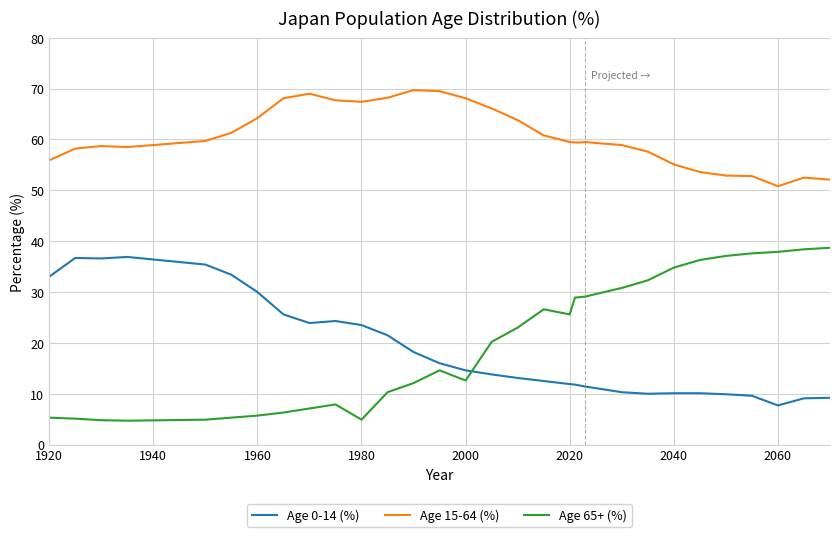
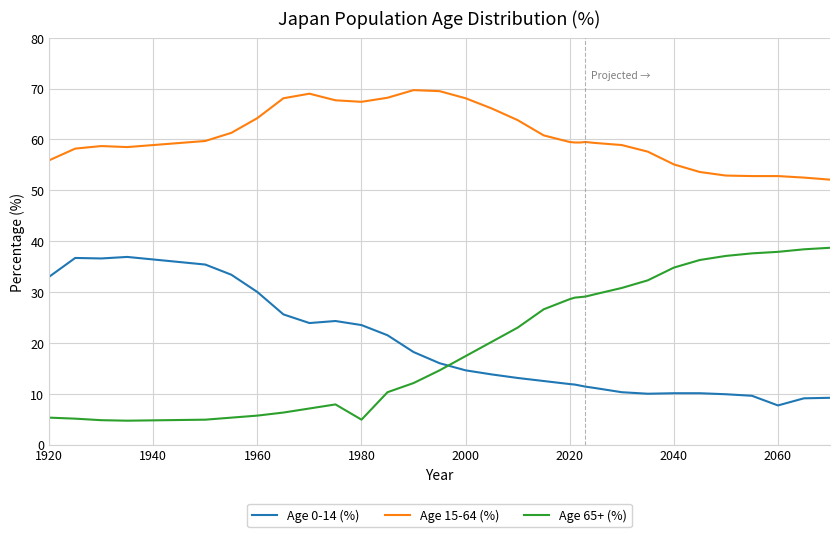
  {
    "Age 0-14 (%)": {
      "1920": 33,
      "1960": 30,
      "1980": 24,
      "2000": 15,
      "2020": 12,
      "2040": 10,
      "2060": 8
    },
    "Age 15-64 (%)": {
      "1920": 56,
      "1960": 64,
      "1980": 67,
      "2000": 68,
      "2020": 60,
      "2040": 55,
-     "2060": 51
+     "2060": 53
    },
    "Age 65+ (%)": {
      "1920": 5,
      "1960": 6,
      "1980": 5,
-     "2000": 13,
-     "2020": 26,
+     "2000": 17,
+     "2020": 29,
      "2040": 35,
      "2060": 38
    }
  }
